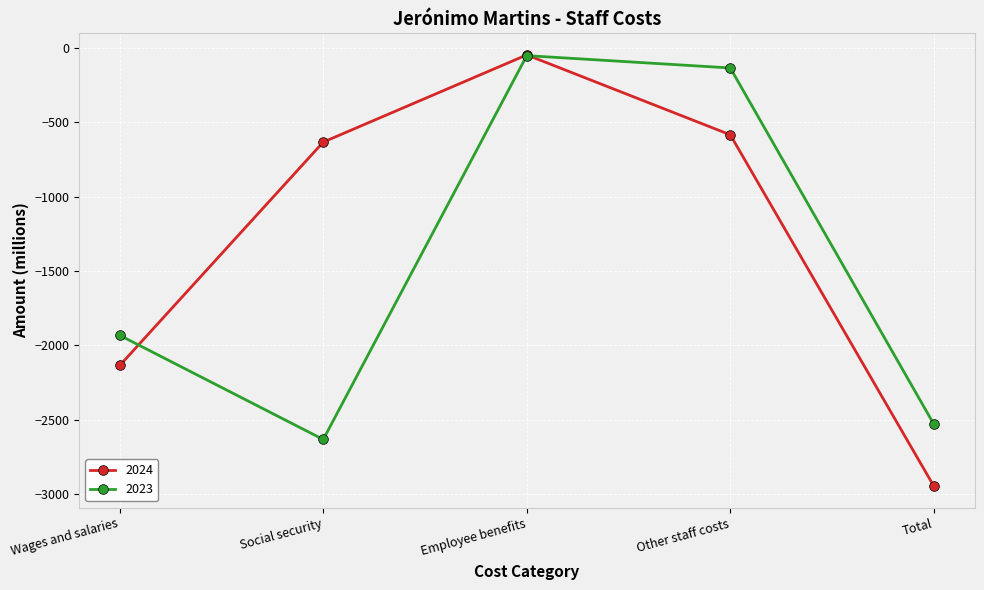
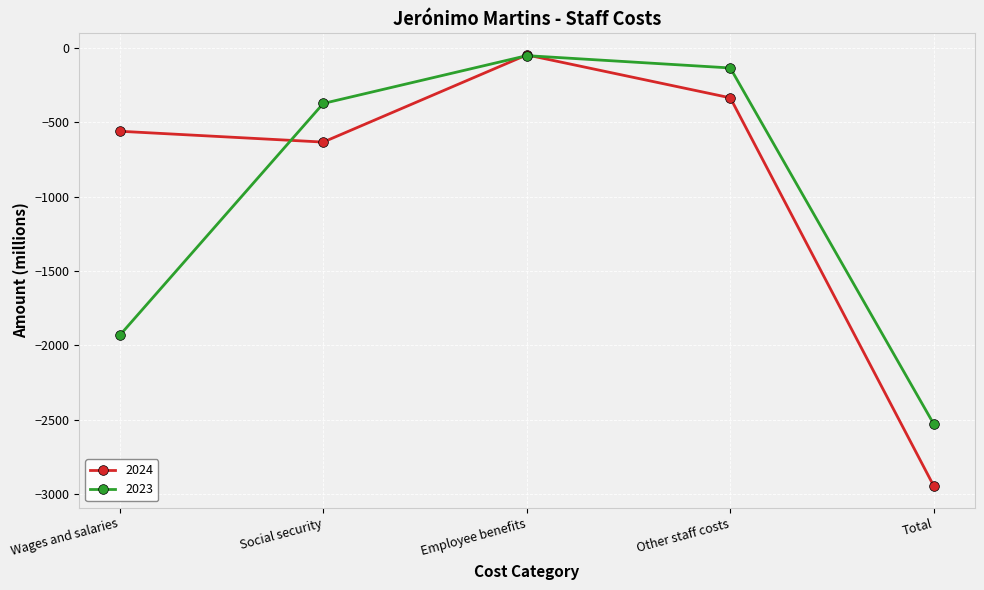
  {
    "2024": {
-     "Wages and salaries": -2140,
+     "Wages and salaries": -560,
      "Social security": -630,
-     "Other staff costs": -580,
+     "Other staff costs": -330,
      "Total": -2950
    },
    "2023": {
      "Wages and salaries": -1930,
-     "Social security": -2630,
+     "Social security": -370,
      "Other staff costs": -130,
      "Total": -2530
    }
  }
